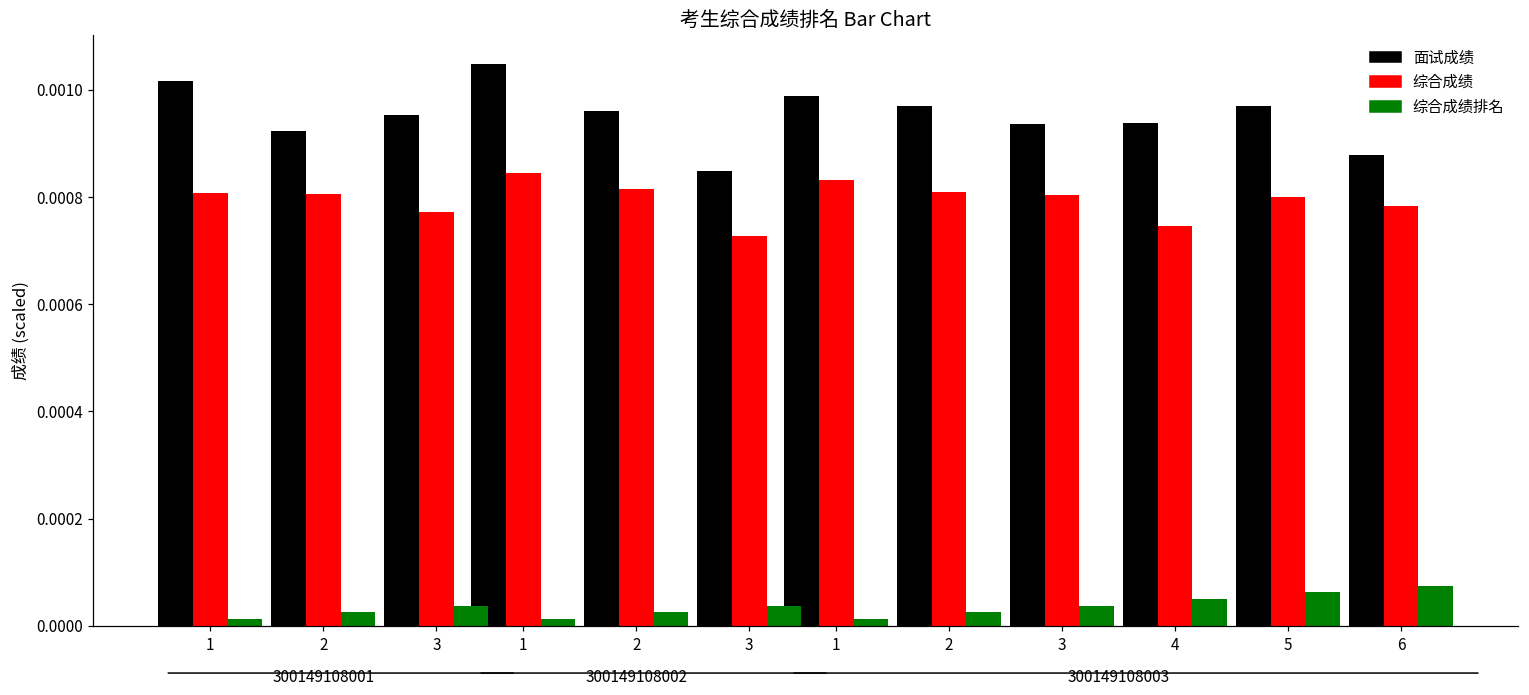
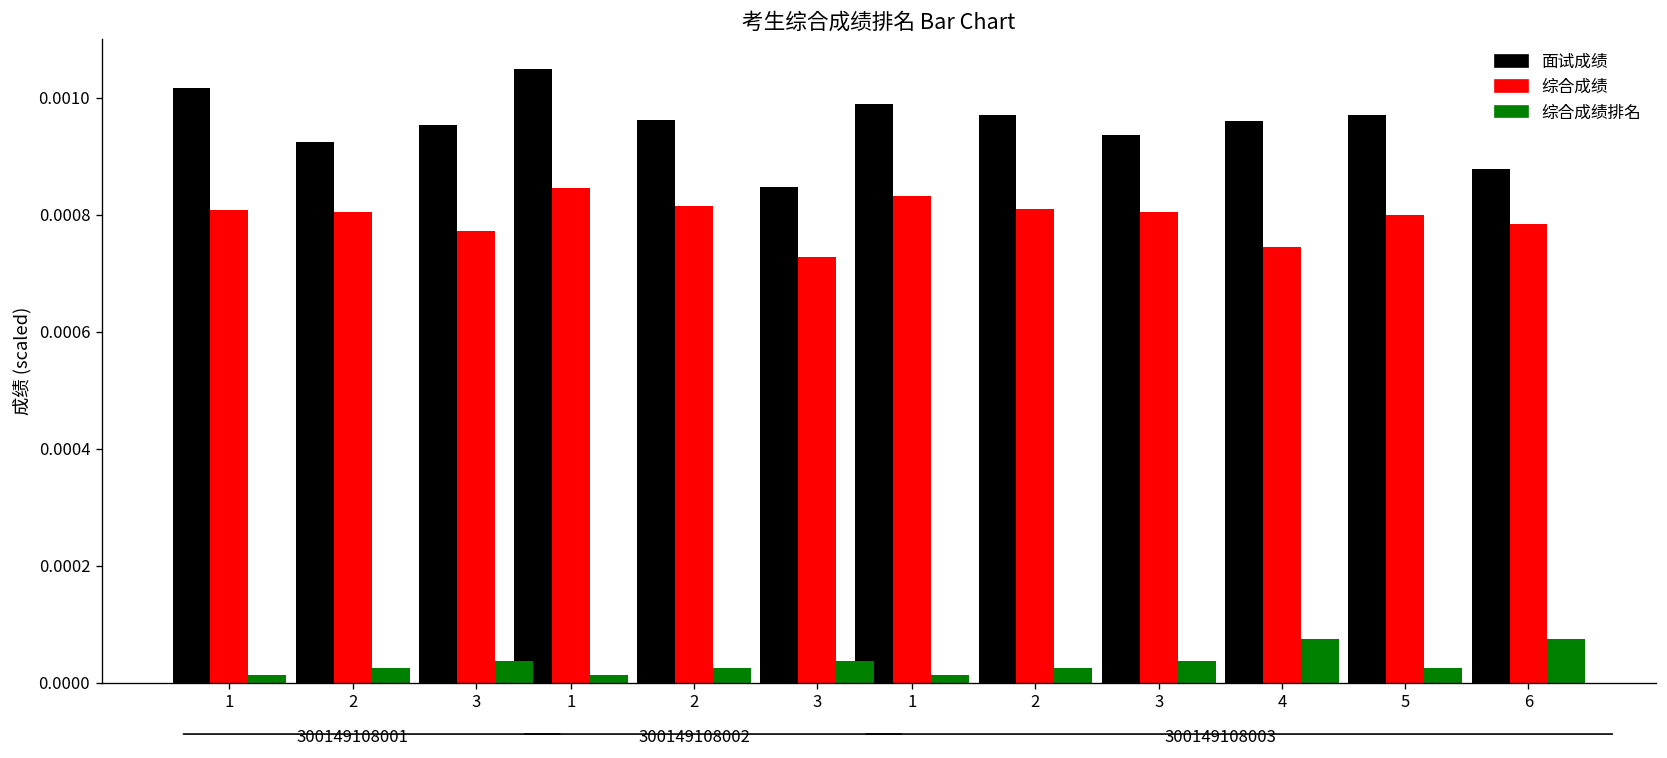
  {
    "面试成绩": {
-     "4": 0.00094,
+     "4": 0.00096,
      "5": 0.00097,
      "6": 0.00088
    },
    "综合成绩": {
      "4": 0.00075,
      "5": 0.00080,
      "6": 0.00078
    },
    "综合成绩排名": {
-     "4": 0.00005,
-     "5": 0.00006,
+     "4": 0.00008,
+     "5": 0.00003,
      "6": 0.00008
    }
  }
